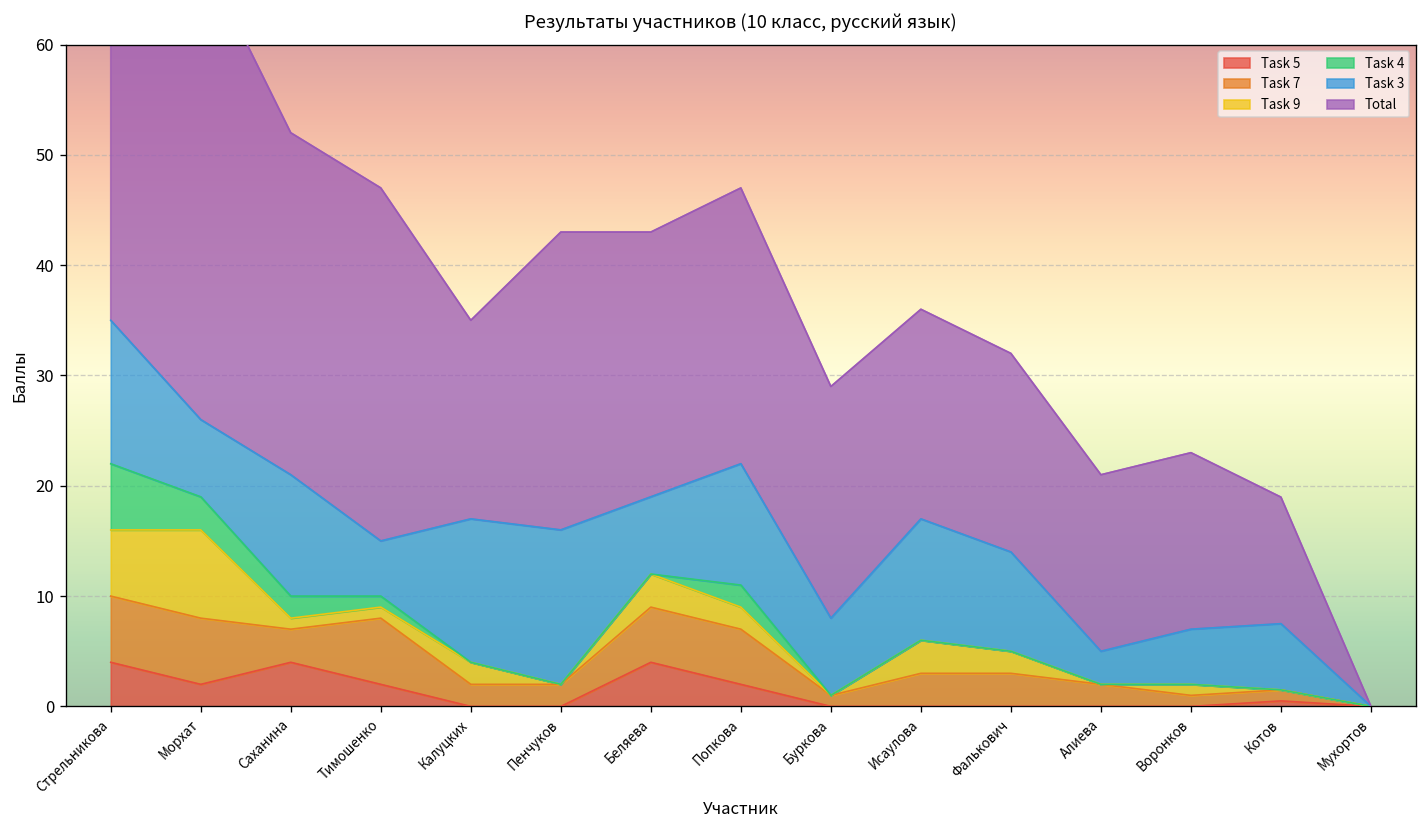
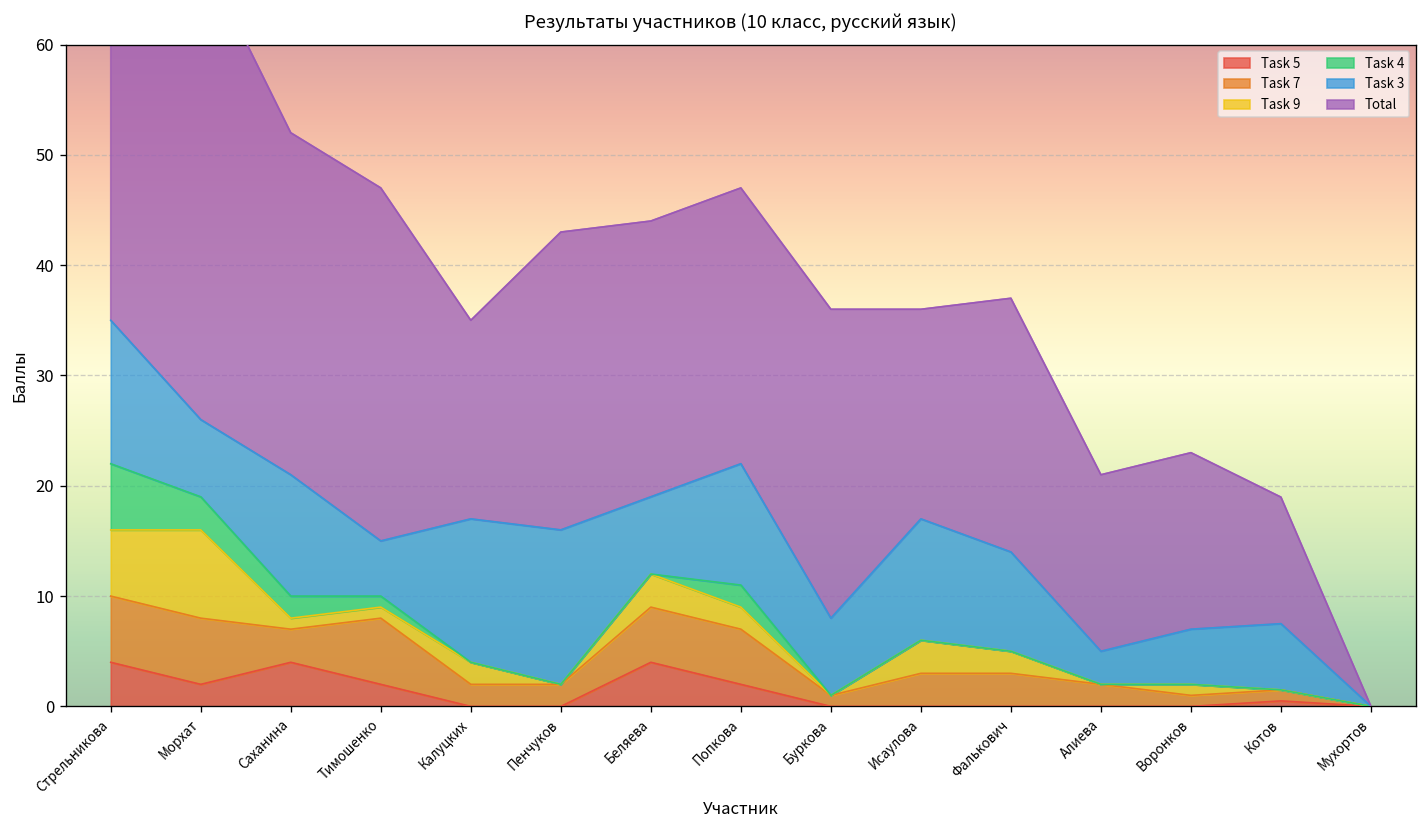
  {
    "Task 9": {
      "Стрельникова": 6,
      "Морхат": 8,
      "Саханина": 1,
      "Тимошенко": 1,
      "Попкова": 2
    },
    "Task 4": {
      "Стрельникова": 6,
      "Морхат": 3,
      "Саханина": 2,
      "Тимошенко": 1,
      "Попкова": 2
    },
    "Task 3": {
      "Стрельникова": 13,
      "Морхат": 7,
      "Саханина": 11,
      "Тимошенко": 5,
      "Калуцких": 13,
      "Пенчуков": 14,
      "Беляева": 7,
      "Попкова": 11,
      "Буркова": 7,
      "Исаулова": 11,
      "Фалькович": 9,
      "Алиева": 3,
      "Воронков": 5,
      "Котов": 6
    },
    "Total": {
      "Саханина": 31,
      "Тимошенко": 32,
      "Калуцких": 18,
      "Пенчуков": 27,
-     "Беляева": 24,
+     "Беляева": 25,
      "Попкова": 25,
-     "Буркова": 21,
+     "Буркова": 28,
      "Исаулова": 19,
-     "Фалькович": 18,
+     "Фалькович": 23,
      "Алиева": 16,
      "Воронков": 16,
      "Котов": 11
    }
  }
